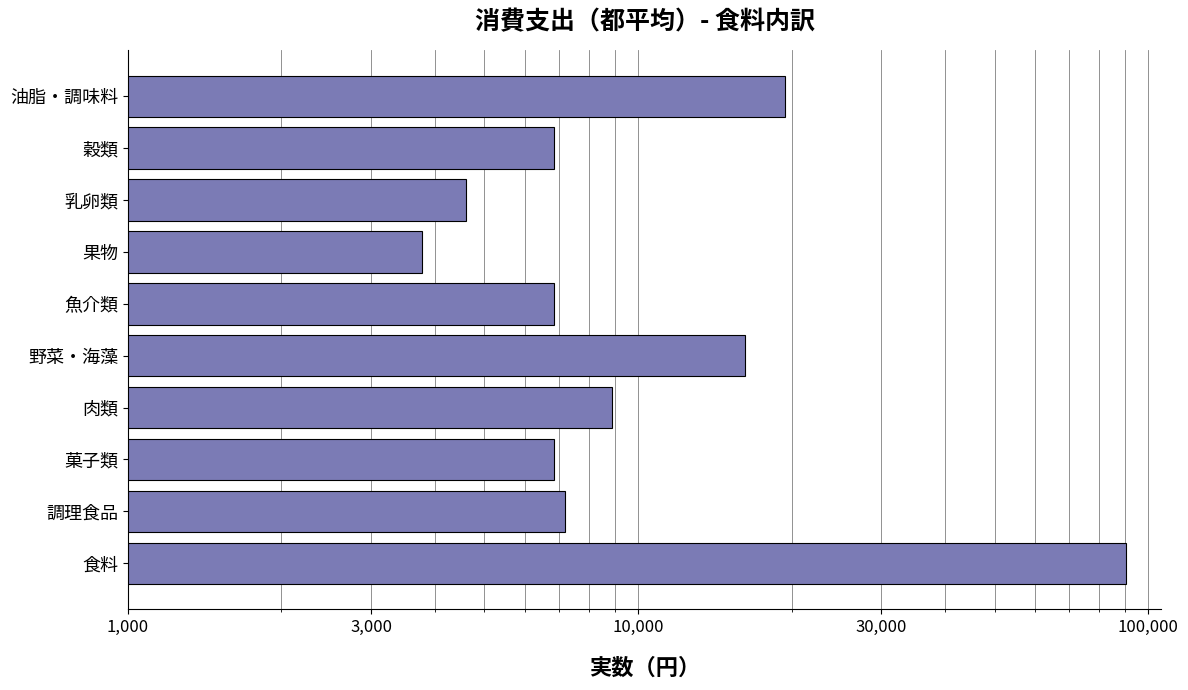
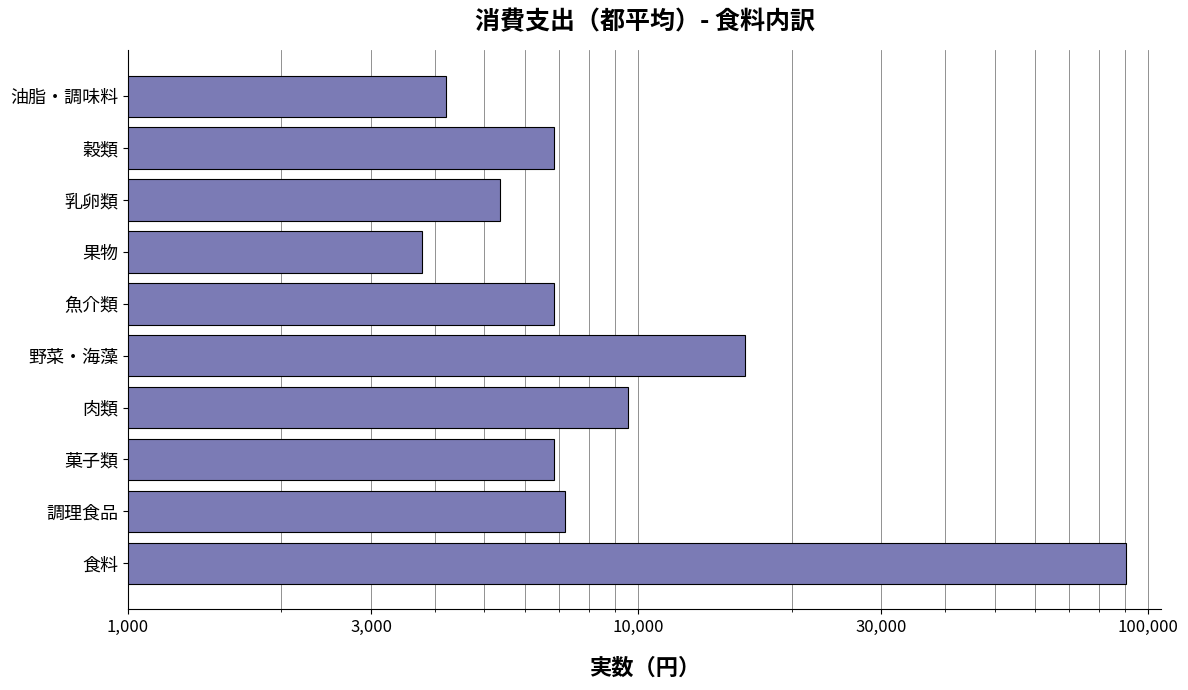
  {
-   "油脂・調味料": "19,500",
+   "油脂・調味料": "4,200",
    "穀類": "6,800",
-   "乳卵類": "4,600",
+   "乳卵類": "5,400",
    "果物": "3,800",
    "魚介類": "6,800",
    "野菜・海藻": "16,200",
-   "肉類": "8,900",
+   "肉類": "9,500",
    "菓子類": "6,900",
    "調理食品": "7,200",
    "食料": "90,000"
  }
